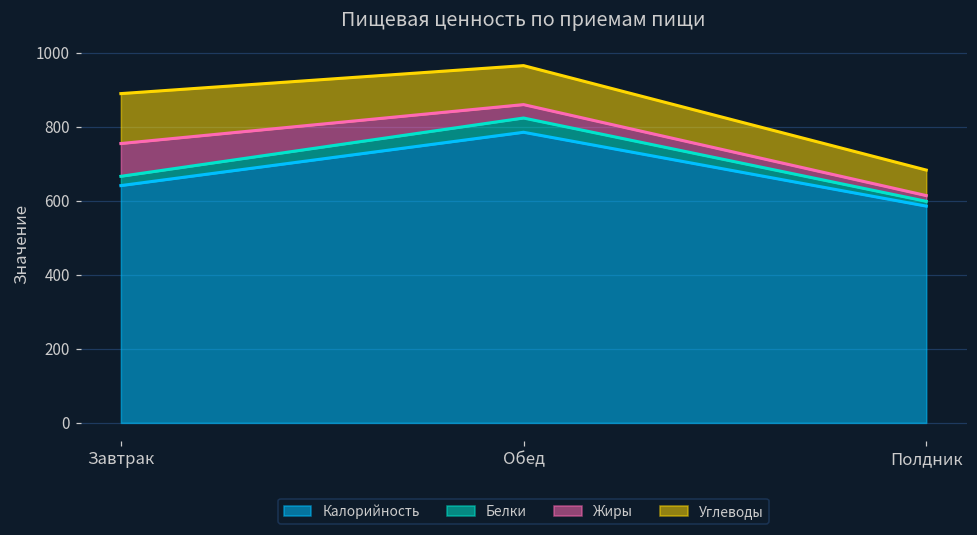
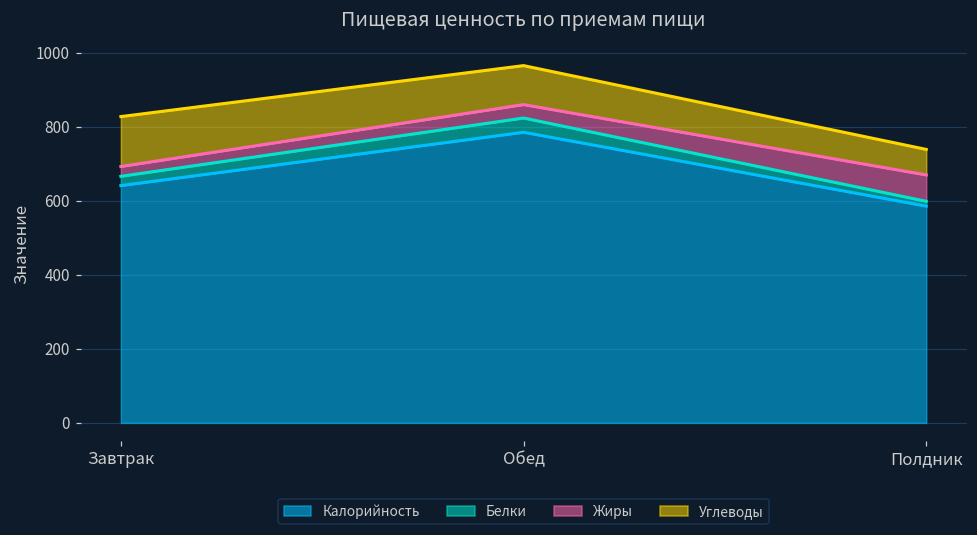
  {
    "Жиры": {
-     "Завтрак": 90,
+     "Завтрак": 30,
      "Обед": 40,
-     "Полдник": 20
+     "Полдник": 70
    },
    "Углеводы": {
      "Завтрак": 130,
      "Обед": 110,
      "Полдник": 70
    }
  }
